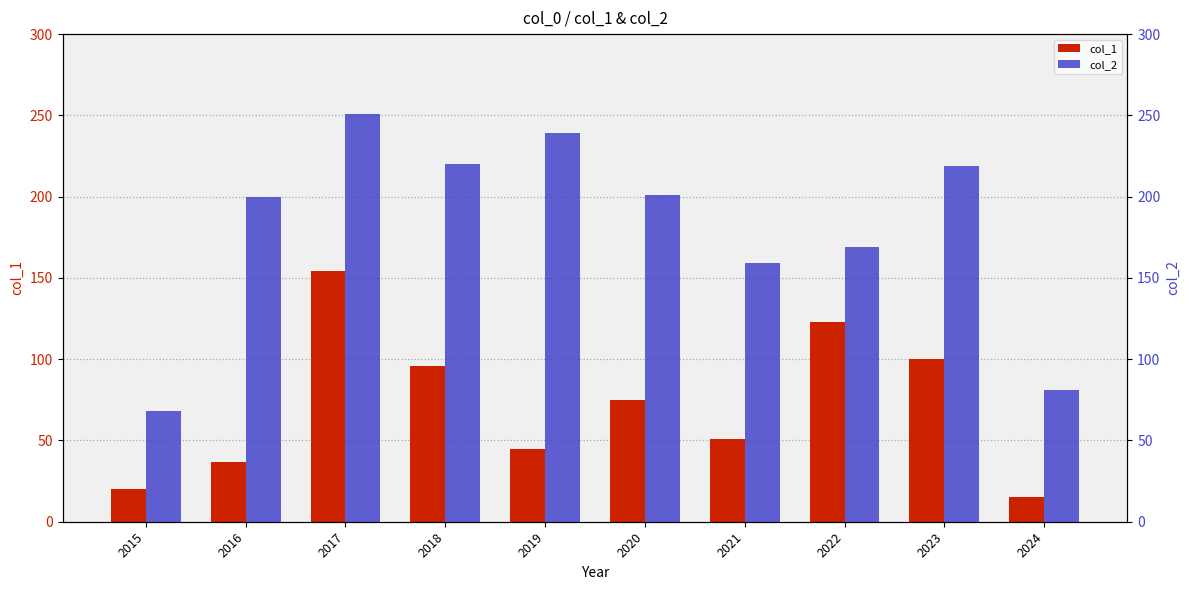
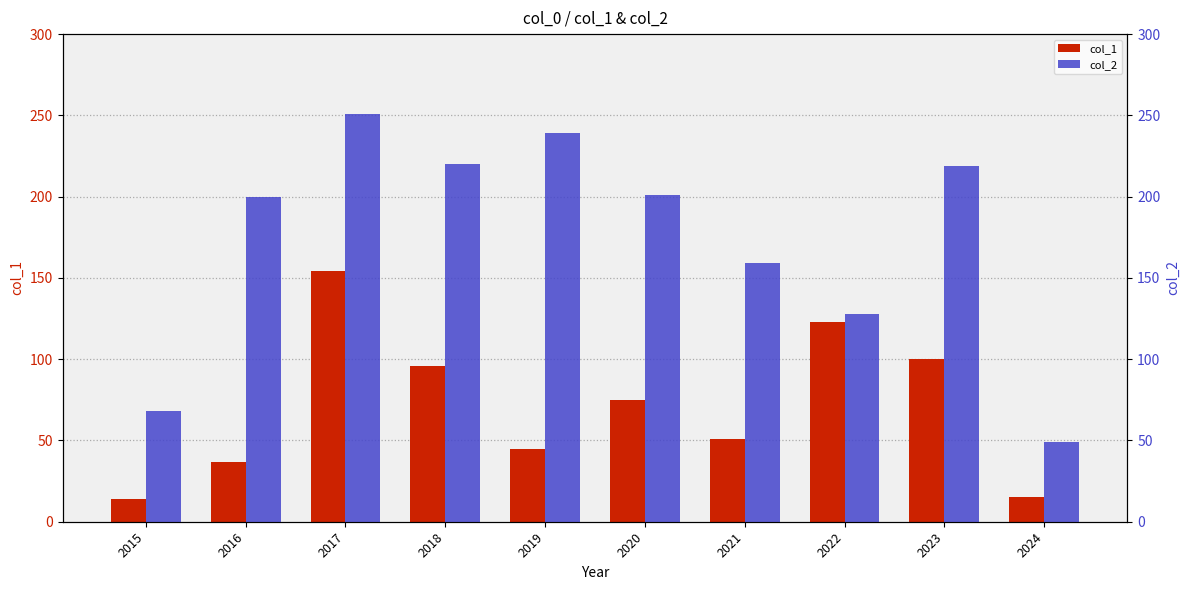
  {
    "col_1": {
-     "2015": 20,
+     "2015": 14,
      "2016": 37,
      "2017": 154,
      "2018": 96,
      "2019": 45,
      "2020": 75,
      "2021": 51,
      "2022": 123,
      "2023": 100,
      "2024": 15
    },
    "col_2": {
      "2015": 68,
      "2016": 200,
      "2017": 251,
      "2018": 220,
      "2019": 239,
      "2020": 201,
      "2021": 159,
-     "2022": 169,
+     "2022": 128,
      "2023": 219,
-     "2024": 81
+     "2024": 49
    }
  }
